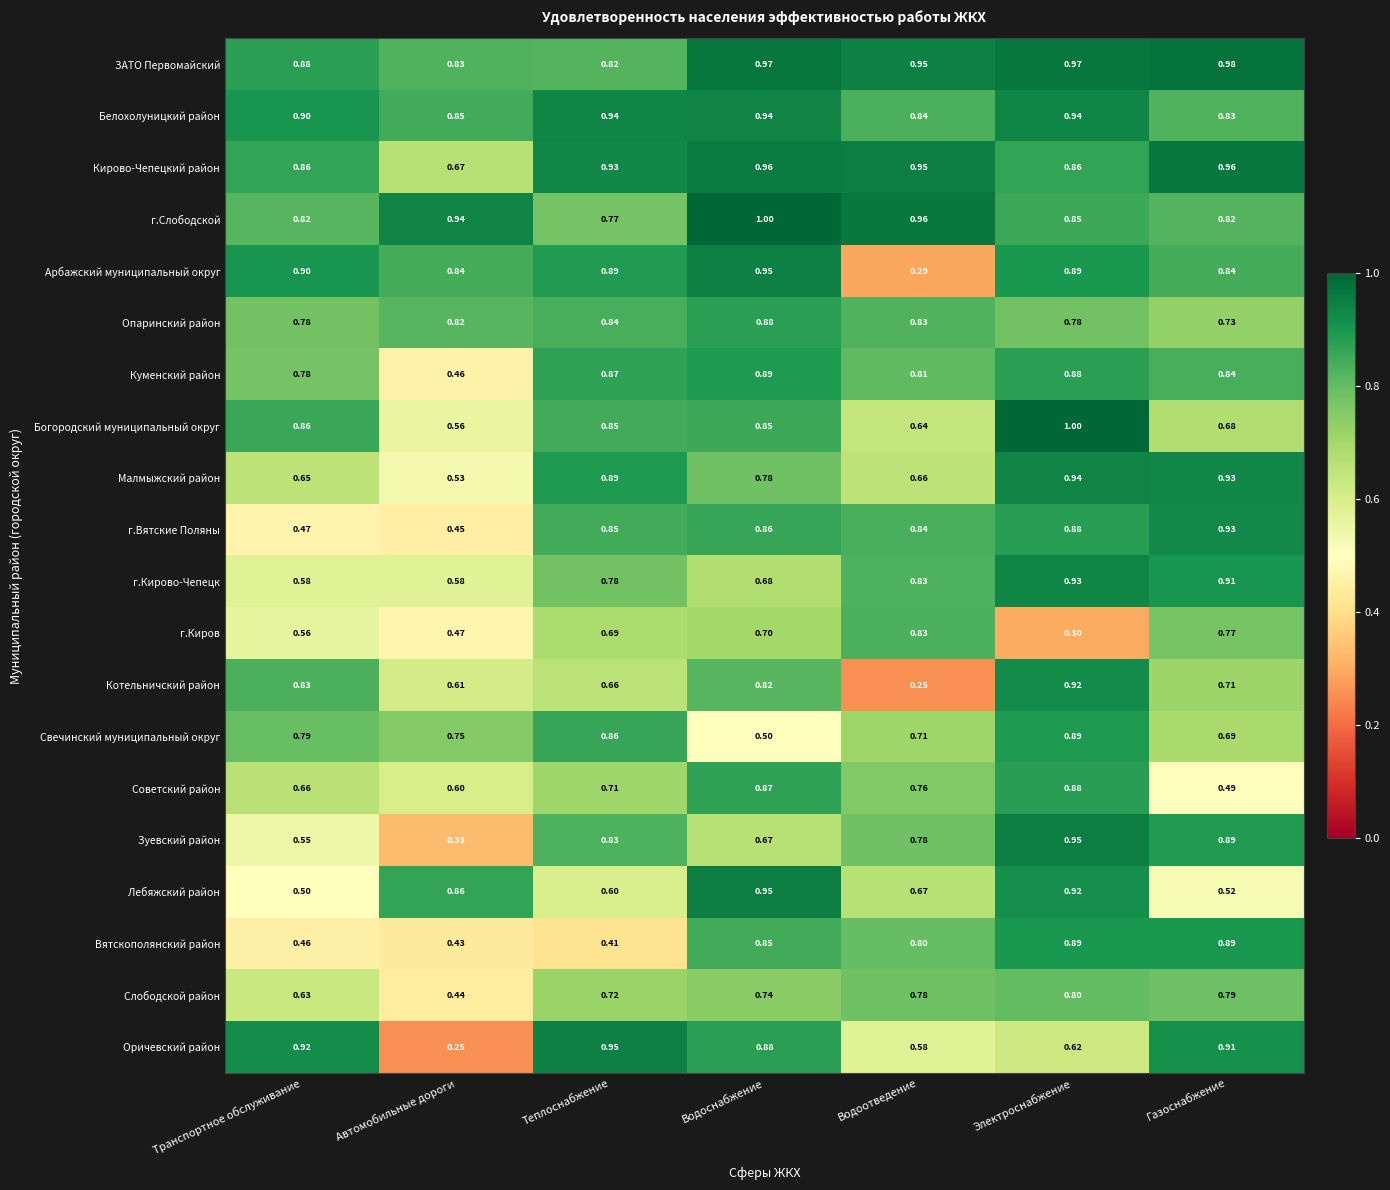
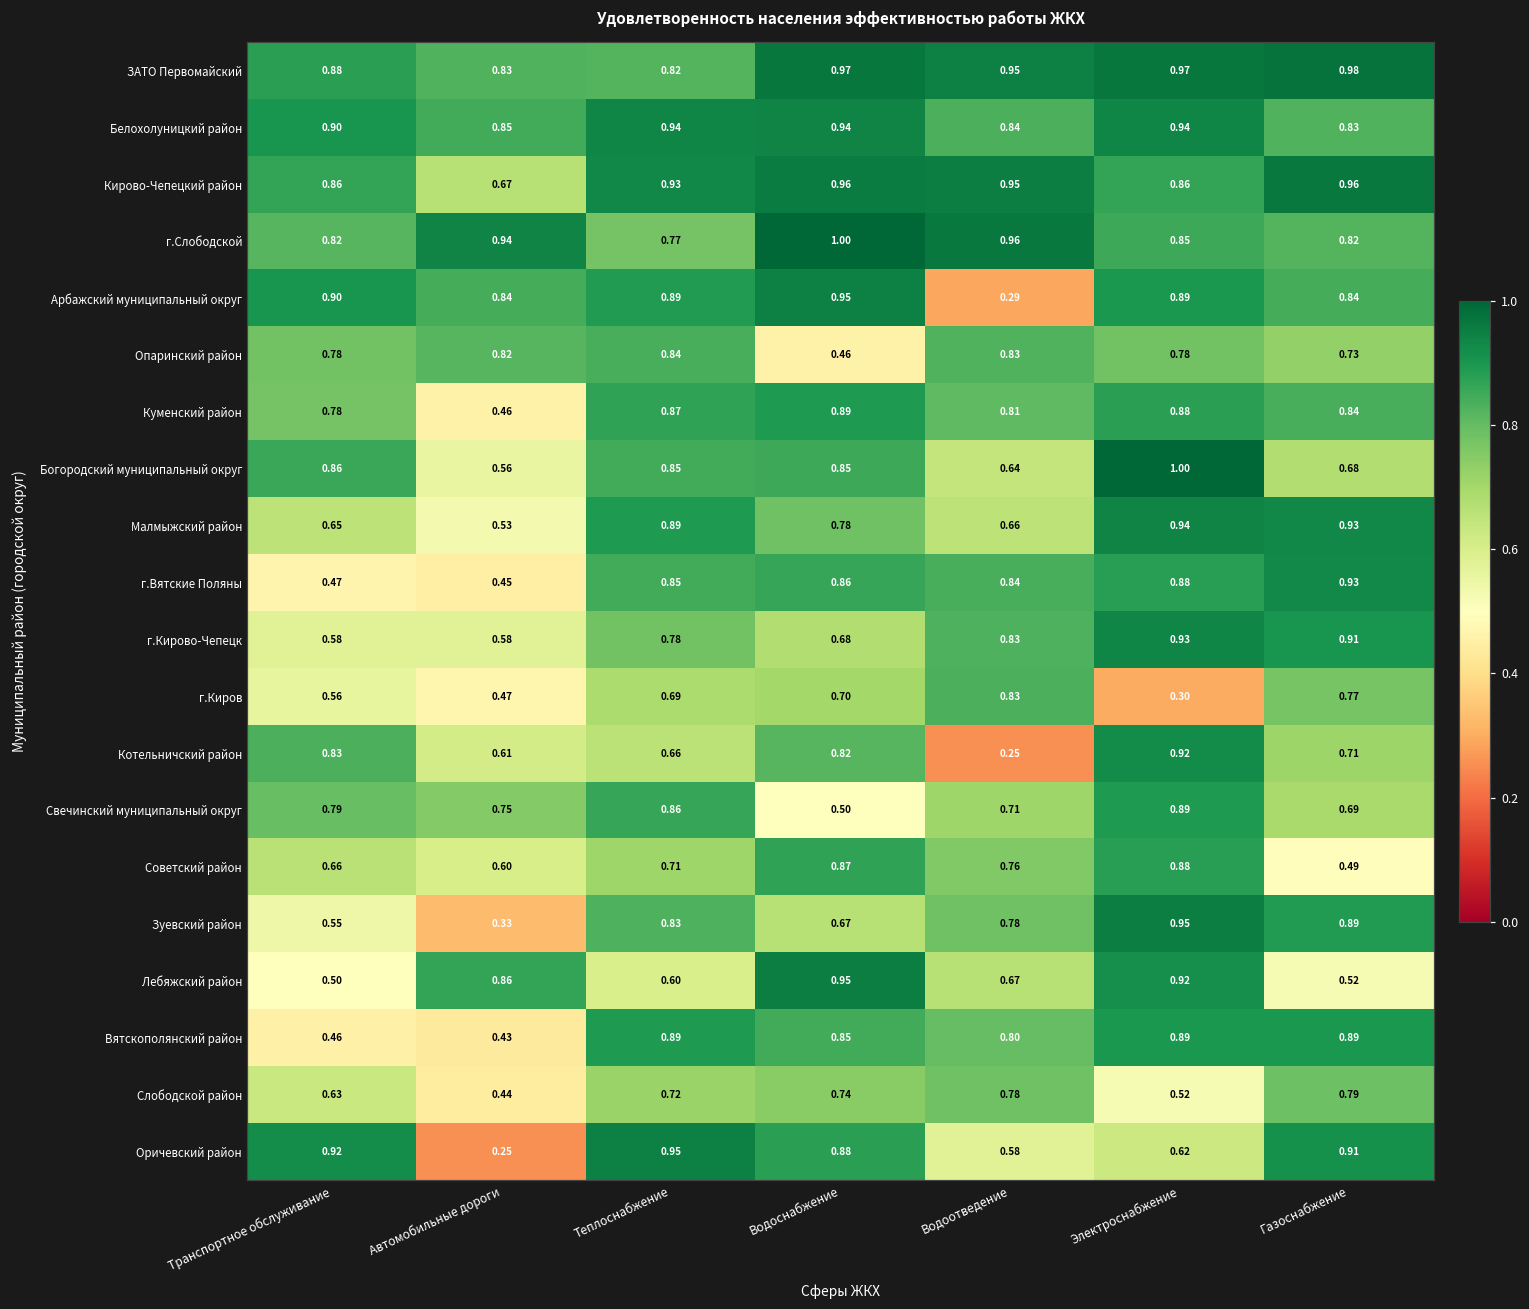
  {
    "ЗАТО Первомайский": {
      "Транспортное обслуживание": 0.88,
      "Автомобильные дороги": 0.83,
      "Теплоснабжение": 0.82,
      "Водоснабжение": 0.97,
      "Водоотведение": 0.95,
      "Электроснабжение": 0.97,
      "Газоснабжение": 0.98
    },
    "Белохолуницкий район": {
      "Транспортное обслуживание": 0.90,
      "Автомобильные дороги": 0.85,
      "Теплоснабжение": 0.94,
      "Водоснабжение": 0.94,
      "Водоотведение": 0.84,
      "Электроснабжение": 0.94,
      "Газоснабжение": 0.83
    },
    "Кирово-Чепецкий район": {
      "Транспортное обслуживание": 0.86,
      "Автомобильные дороги": 0.67,
      "Теплоснабжение": 0.93,
      "Водоснабжение": 0.96,
      "Водоотведение": 0.95,
      "Электроснабжение": 0.86,
      "Газоснабжение": 0.96
    },
    "г.Слободской": {
      "Транспортное обслуживание": 0.82,
      "Автомобильные дороги": 0.94,
      "Теплоснабжение": 0.77,
      "Водоснабжение": 1.00,
      "Водоотведение": 0.96,
      "Электроснабжение": 0.85,
      "Газоснабжение": 0.82
    },
    "Арбажский муниципальный округ": {
      "Транспортное обслуживание": 0.90,
      "Автомобильные дороги": 0.84,
      "Теплоснабжение": 0.89,
      "Водоснабжение": 0.95,
      "Водоотведение": 0.29,
      "Электроснабжение": 0.89,
      "Газоснабжение": 0.84
    },
    "Опаринский район": {
      "Транспортное обслуживание": 0.78,
      "Автомобильные дороги": 0.82,
      "Теплоснабжение": 0.84,
-     "Водоснабжение": 0.88,
+     "Водоснабжение": 0.46,
      "Водоотведение": 0.83,
      "Электроснабжение": 0.78,
      "Газоснабжение": 0.73
    },
    "Куменский район": {
      "Транспортное обслуживание": 0.78,
      "Автомобильные дороги": 0.46,
      "Теплоснабжение": 0.87,
      "Водоснабжение": 0.89,
      "Водоотведение": 0.81,
      "Электроснабжение": 0.88,
      "Газоснабжение": 0.84
    },
    "Богородский муниципальный округ": {
      "Транспортное обслуживание": 0.86,
      "Автомобильные дороги": 0.56,
      "Теплоснабжение": 0.85,
      "Водоснабжение": 0.85,
      "Водоотведение": 0.64,
      "Электроснабжение": 1.00,
      "Газоснабжение": 0.68
    },
    "Малмыжский район": {
      "Транспортное обслуживание": 0.65,
      "Автомобильные дороги": 0.53,
      "Теплоснабжение": 0.89,
      "Водоснабжение": 0.78,
      "Водоотведение": 0.66,
      "Электроснабжение": 0.94,
      "Газоснабжение": 0.93
    },
    "г.Вятские Поляны": {
      "Транспортное обслуживание": 0.47,
      "Автомобильные дороги": 0.45,
      "Теплоснабжение": 0.85,
      "Водоснабжение": 0.86,
      "Водоотведение": 0.84,
      "Электроснабжение": 0.88,
      "Газоснабжение": 0.93
    },
    "г.Кирово-Чепецк": {
      "Транспортное обслуживание": 0.58,
      "Автомобильные дороги": 0.58,
      "Теплоснабжение": 0.78,
      "Водоснабжение": 0.68,
      "Водоотведение": 0.83,
      "Электроснабжение": 0.93,
      "Газоснабжение": 0.91
    },
    "г.Киров": {
      "Транспортное обслуживание": 0.56,
      "Автомобильные дороги": 0.47,
      "Теплоснабжение": 0.69,
      "Водоснабжение": 0.70,
      "Водоотведение": 0.83,
      "Электроснабжение": 0.30,
      "Газоснабжение": 0.77
    },
    "Котельничский район": {
      "Транспортное обслуживание": 0.83,
      "Автомобильные дороги": 0.61,
      "Теплоснабжение": 0.66,
      "Водоснабжение": 0.82,
      "Водоотведение": 0.25,
      "Электроснабжение": 0.92,
      "Газоснабжение": 0.71
    },
    "Свечинский муниципальный округ": {
      "Транспортное обслуживание": 0.79,
      "Автомобильные дороги": 0.75,
      "Теплоснабжение": 0.86,
      "Водоснабжение": 0.50,
      "Водоотведение": 0.71,
      "Электроснабжение": 0.89,
      "Газоснабжение": 0.69
    },
    "Советский район": {
      "Транспортное обслуживание": 0.66,
      "Автомобильные дороги": 0.60,
      "Теплоснабжение": 0.71,
      "Водоснабжение": 0.87,
      "Водоотведение": 0.76,
      "Электроснабжение": 0.88,
      "Газоснабжение": 0.49
    },
    "Зуевский район": {
      "Транспортное обслуживание": 0.55,
      "Автомобильные дороги": 0.33,
      "Теплоснабжение": 0.83,
      "Водоснабжение": 0.67,
      "Водоотведение": 0.78,
      "Электроснабжение": 0.95,
      "Газоснабжение": 0.89
    },
    "Лебяжский район": {
      "Транспортное обслуживание": 0.50,
      "Автомобильные дороги": 0.86,
      "Теплоснабжение": 0.60,
      "Водоснабжение": 0.95,
      "Водоотведение": 0.67,
      "Электроснабжение": 0.92,
      "Газоснабжение": 0.52
    },
    "Вятскополянский район": {
      "Транспортное обслуживание": 0.46,
      "Автомобильные дороги": 0.43,
-     "Теплоснабжение": 0.41,
+     "Теплоснабжение": 0.89,
      "Водоснабжение": 0.85,
      "Водоотведение": 0.80,
      "Электроснабжение": 0.89,
      "Газоснабжение": 0.89
    },
    "Слободской район": {
      "Транспортное обслуживание": 0.63,
      "Автомобильные дороги": 0.44,
      "Теплоснабжение": 0.72,
      "Водоснабжение": 0.74,
      "Водоотведение": 0.78,
-     "Электроснабжение": 0.80,
+     "Электроснабжение": 0.52,
      "Газоснабжение": 0.79
    },
    "Оричевский район": {
      "Транспортное обслуживание": 0.92,
      "Автомобильные дороги": 0.25,
      "Теплоснабжение": 0.95,
      "Водоснабжение": 0.88,
      "Водоотведение": 0.58,
      "Электроснабжение": 0.62,
      "Газоснабжение": 0.91
    }
  }
